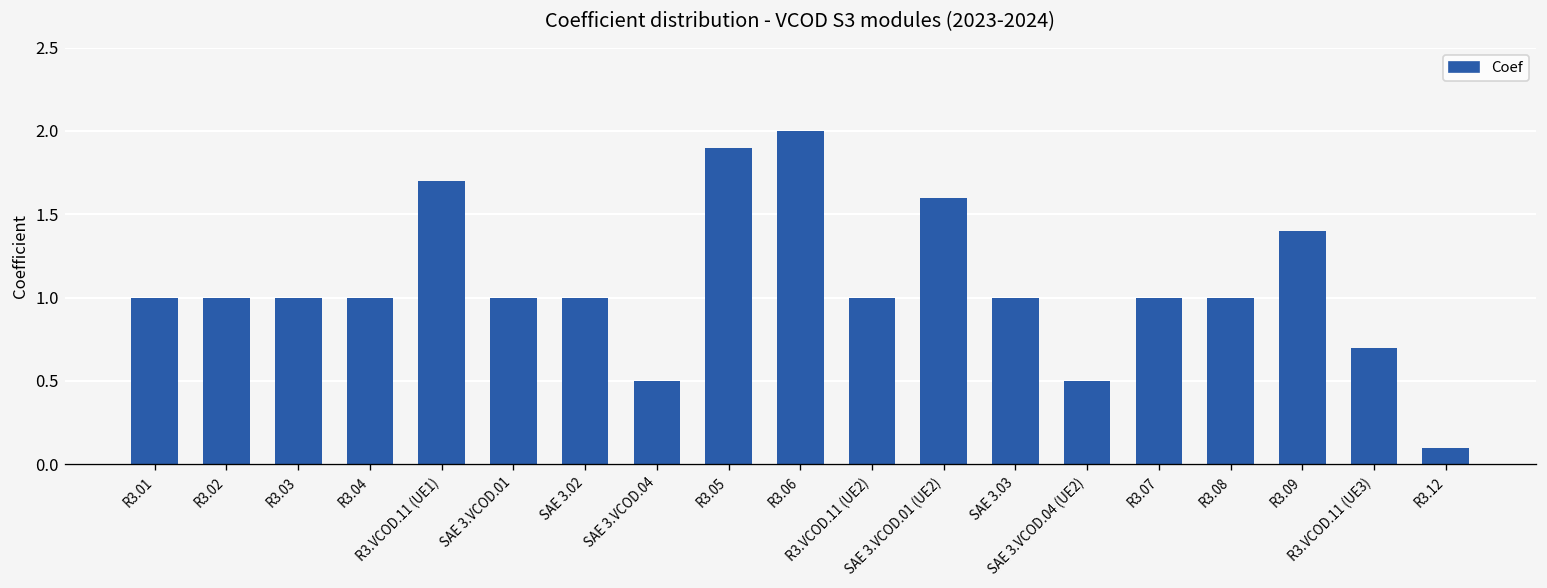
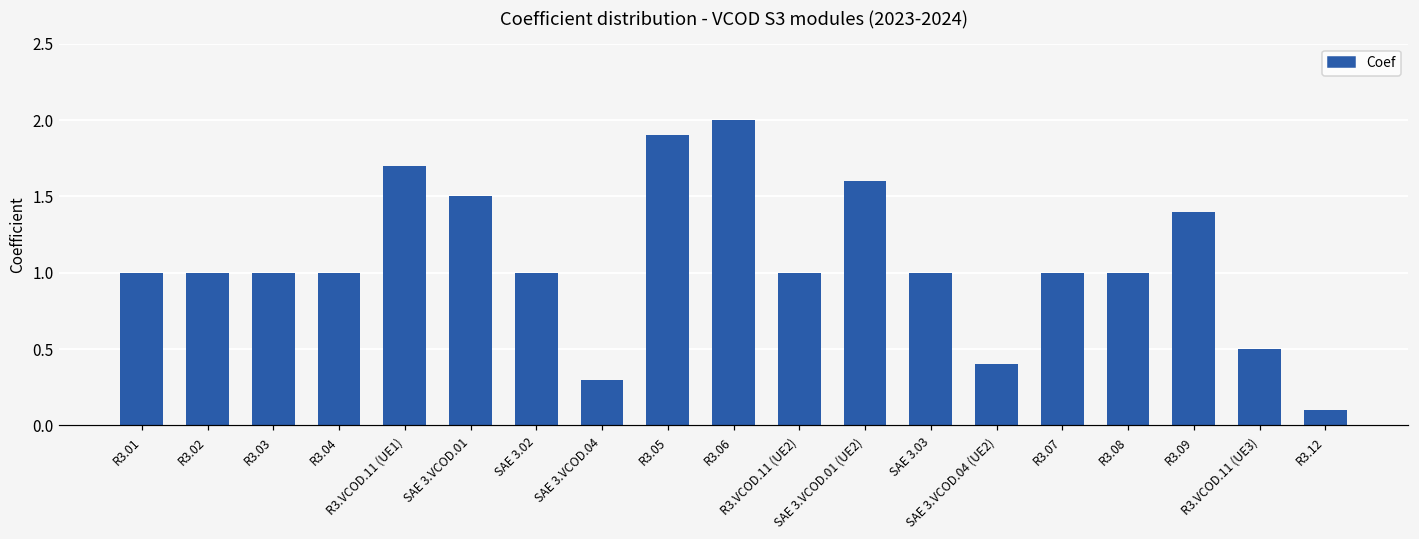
  {
    "R3.01": 1.0,
    "R3.02": 1.0,
    "R3.03": 1.0,
    "R3.04": 1.0,
    "R3.VCOD.11 (UE1)": 1.7,
-   "SAE 3.VCOD.01": 1.0,
+   "SAE 3.VCOD.01": 1.5,
    "SAE 3.02": 1.0,
-   "SAE 3.VCOD.04": 0.5,
+   "SAE 3.VCOD.04": 0.3,
    "R3.05": 1.9,
    "R3.06": 2.0,
    "R3.VCOD.11 (UE2)": 1.0,
    "SAE 3.VCOD.01 (UE2)": 1.6,
    "SAE 3.03": 1.0,
-   "SAE 3.VCOD.04 (UE2)": 0.5,
+   "SAE 3.VCOD.04 (UE2)": 0.4,
    "R3.07": 1.0,
    "R3.08": 1.0,
    "R3.09": 1.4,
-   "R3.VCOD.11 (UE3)": 0.7,
+   "R3.VCOD.11 (UE3)": 0.5,
    "R3.12": 0.1
  }
